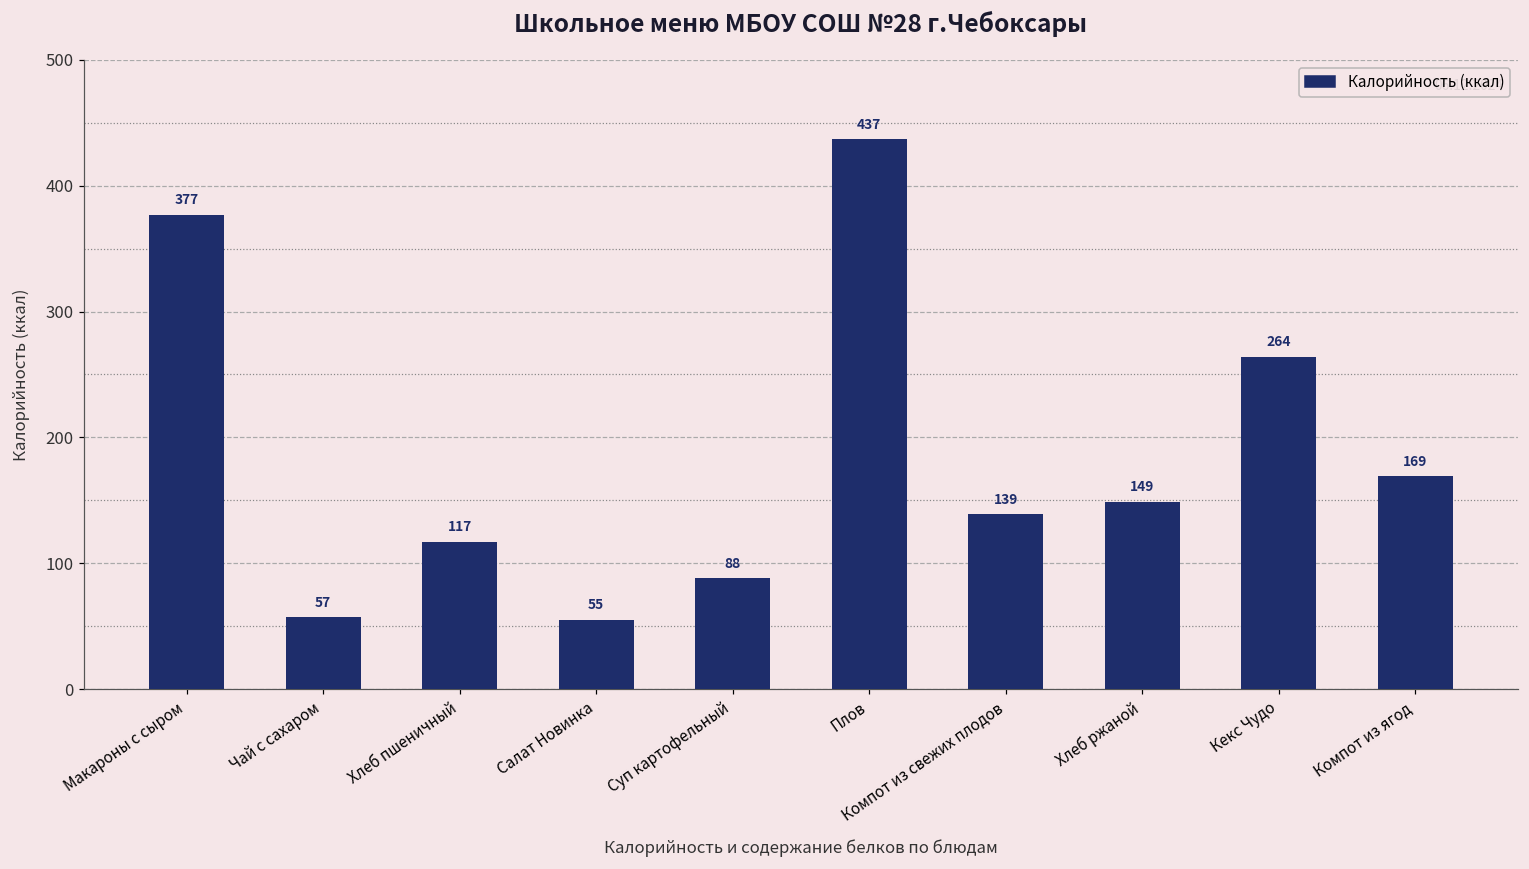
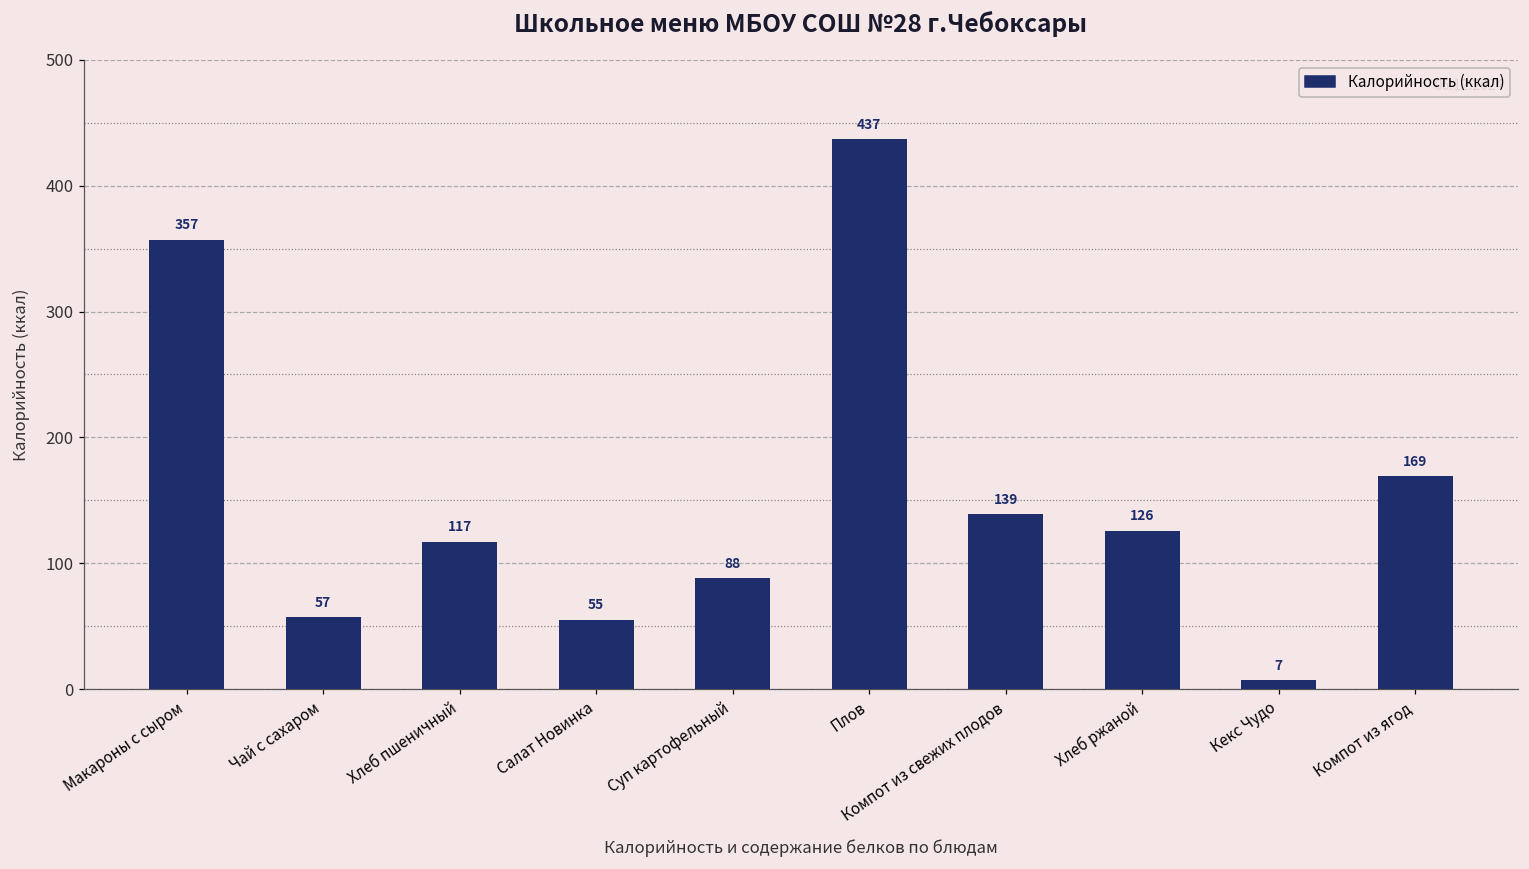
  {
-   "Макароны с сыром": 377,
+   "Макароны с сыром": 357,
    "Чай с сахаром": 57,
    "Хлеб пшеничный": 117,
    "Салат Новинка": 55,
    "Суп картофельный": 88,
    "Плов": 437,
    "Компот из свежих плодов": 139,
-   "Хлеб ржаной": 149,
-   "Кекс Чудо": 264,
+   "Хлеб ржаной": 126,
+   "Кекс Чудо": 7,
    "Компот из ягод": 169
  }
